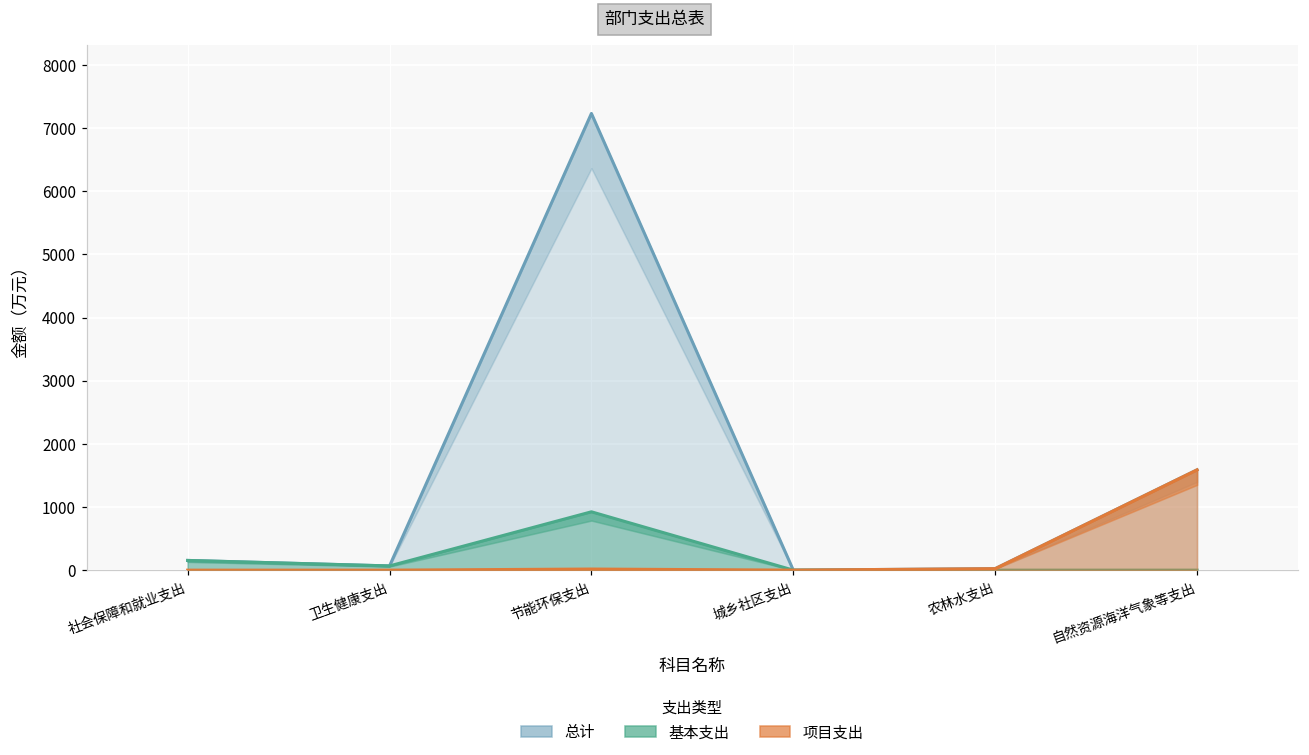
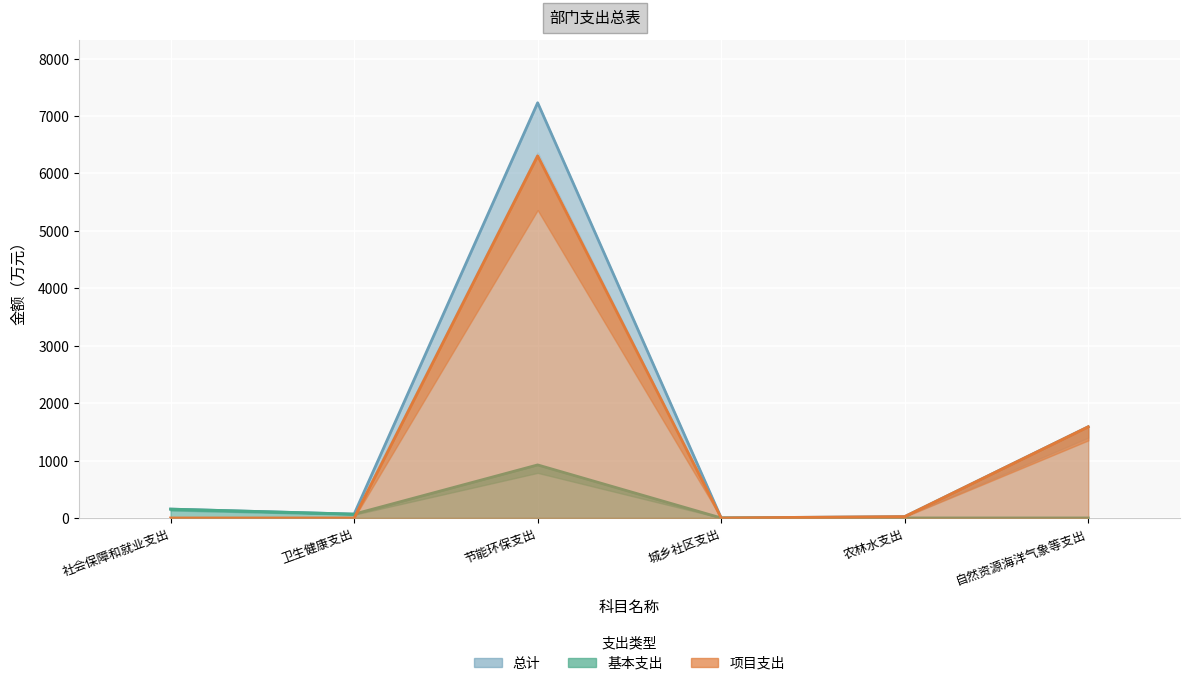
  {
    "项目支出": {
      "社会保障和就业支出": 0,
      "卫生健康支出": 0,
-     "节能环保支出": 0
+     "节能环保支出": 6300
    }
  }
